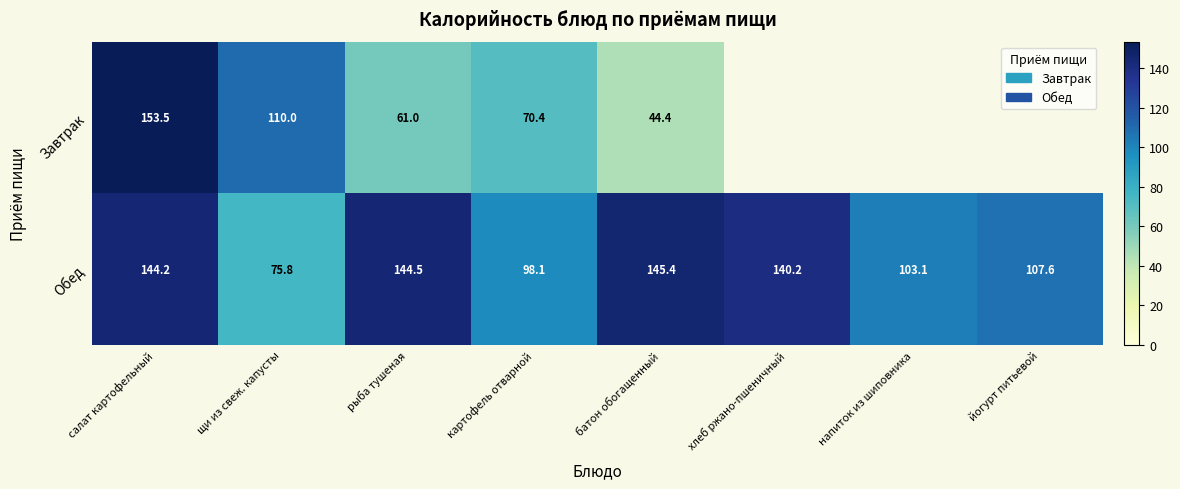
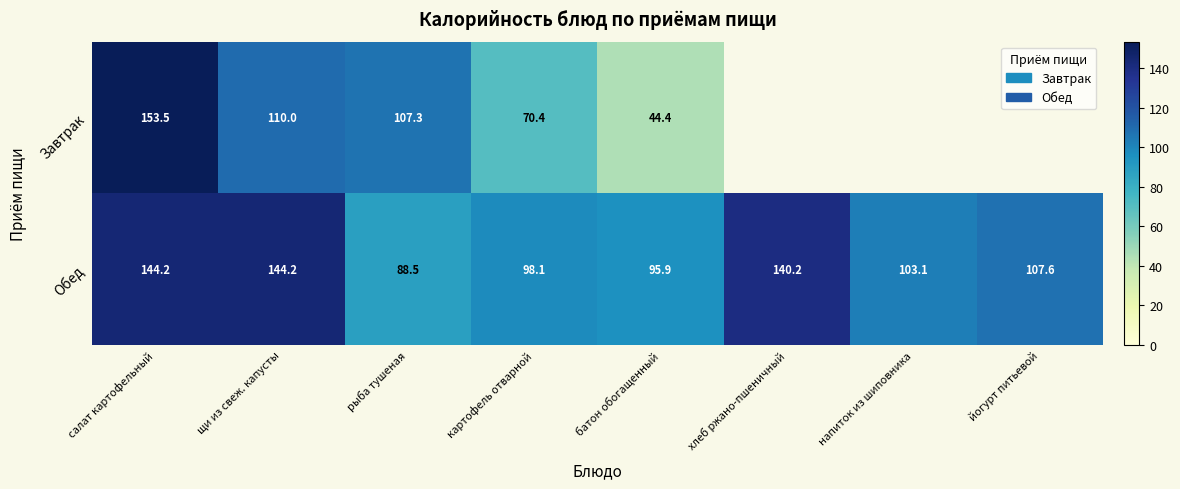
  {
    "Завтрак": {
      "салат картофельный": 153.5,
      "щи из свеж. капусты": 110.0,
-     "рыба тушеная": 61.0,
+     "рыба тушеная": 107.3,
      "картофель отварной": 70.4,
      "батон обогащенный": 44.4
    },
    "Обед": {
      "салат картофельный": 144.2,
-     "щи из свеж. капусты": 75.8,
-     "рыба тушеная": 144.5,
+     "щи из свеж. капусты": 144.2,
+     "рыба тушеная": 88.5,
      "картофель отварной": 98.1,
-     "батон обогащенный": 145.4,
+     "батон обогащенный": 95.9,
      "хлеб ржано-пшеничный": 140.2,
      "напиток из шиповника": 103.1,
      "йогурт питьевой": 107.6
    }
  }
